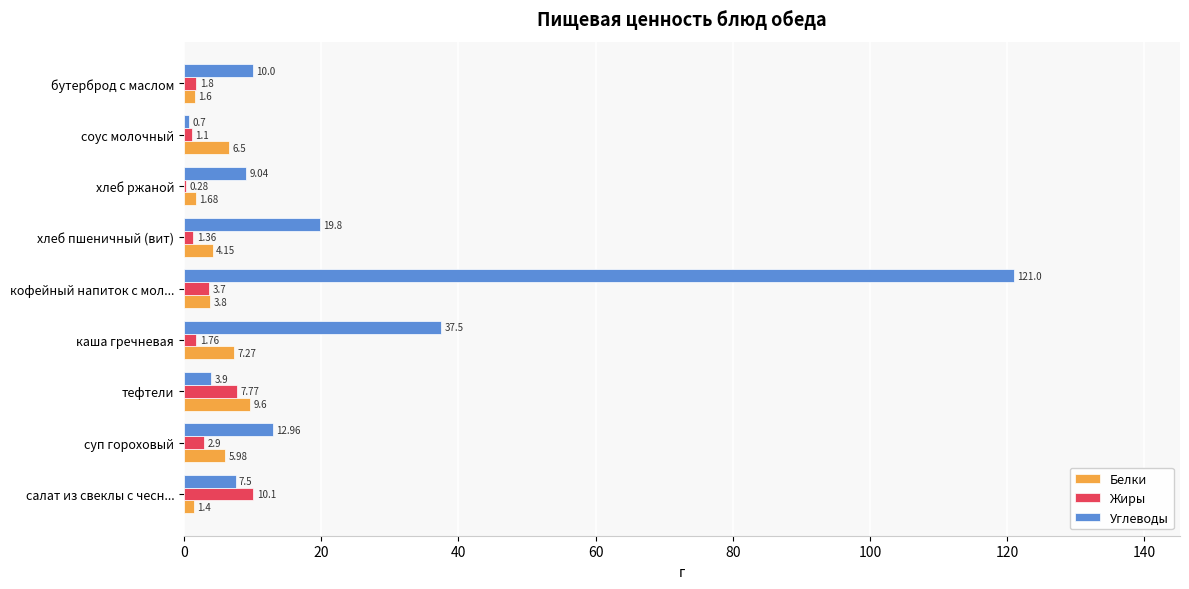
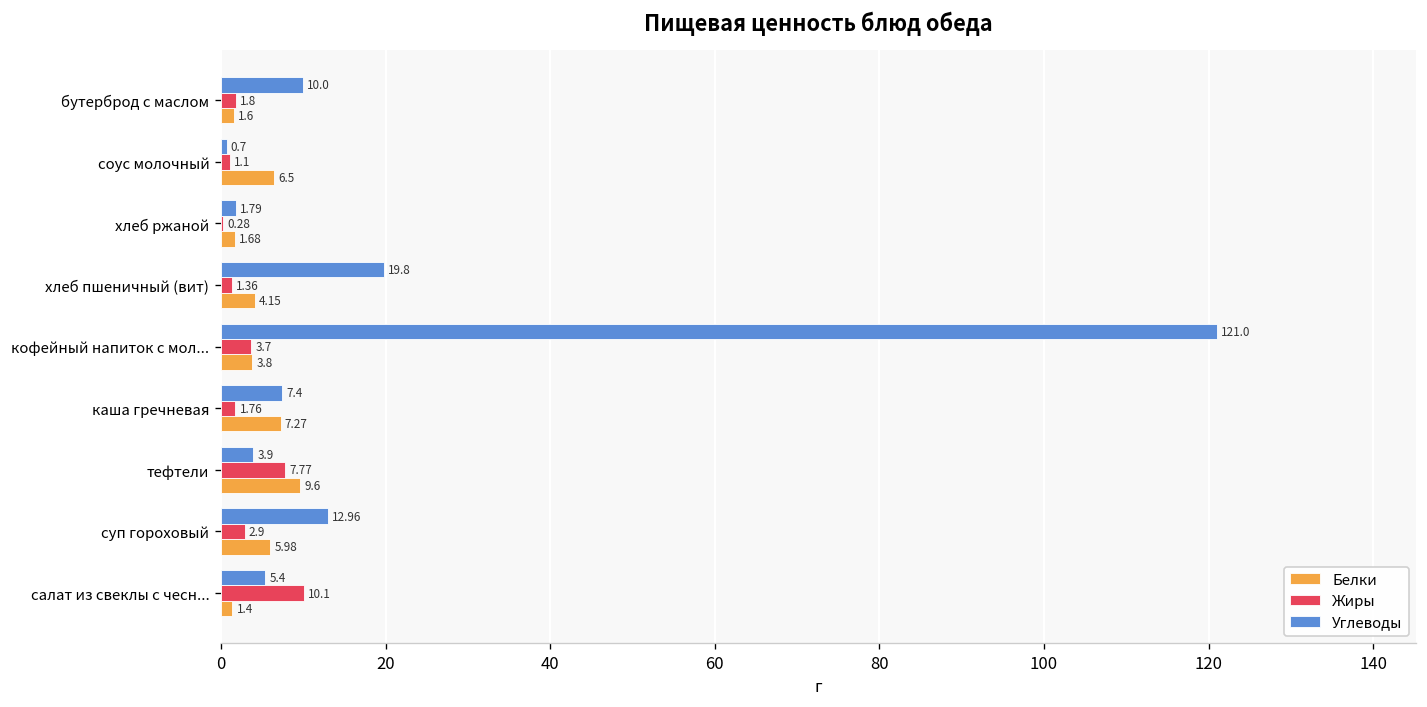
  {
    "Белки": {
      "бутерброд с маслом": 1.6,
      "соус молочный": 6.5,
      "хлеб ржаной": 1.68,
      "хлеб пшеничный (вит)": 4.15,
      "кофейный напиток с мол...": 3.8,
      "каша гречневая": 7.27,
      "тефтели": 9.6,
      "суп гороховый": 5.98,
      "салат из свеклы с чесн...": 1.4
    },
    "Жиры": {
      "бутерброд с маслом": 1.8,
      "соус молочный": 1.1,
      "хлеб ржаной": 0.28,
      "хлеб пшеничный (вит)": 1.36,
      "кофейный напиток с мол...": 3.7,
      "каша гречневая": 1.76,
      "тефтели": 7.77,
      "суп гороховый": 2.9,
      "салат из свеклы с чесн...": 10.1
    },
    "Углеводы": {
      "бутерброд с маслом": 10.0,
      "соус молочный": 0.7,
-     "хлеб ржаной": 9.04,
+     "хлеб ржаной": 1.79,
      "хлеб пшеничный (вит)": 19.8,
      "кофейный напиток с мол...": 121.0,
-     "каша гречневая": 37.5,
+     "каша гречневая": 7.4,
      "тефтели": 3.9,
      "суп гороховый": 12.96,
-     "салат из свеклы с чесн...": 7.5
+     "салат из свеклы с чесн...": 5.4
    }
  }
